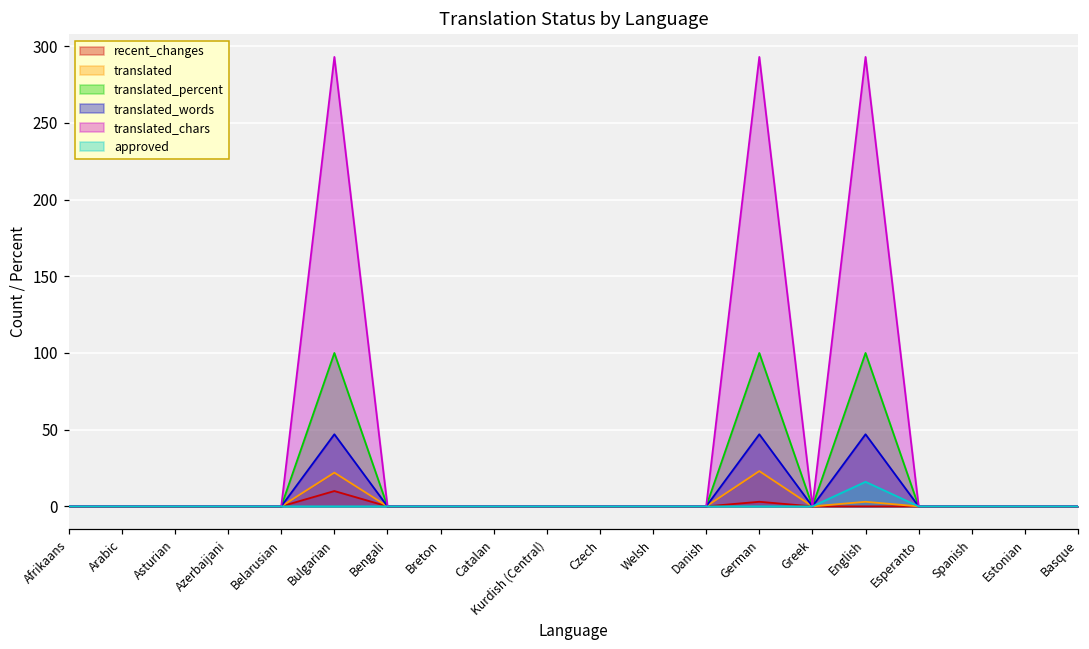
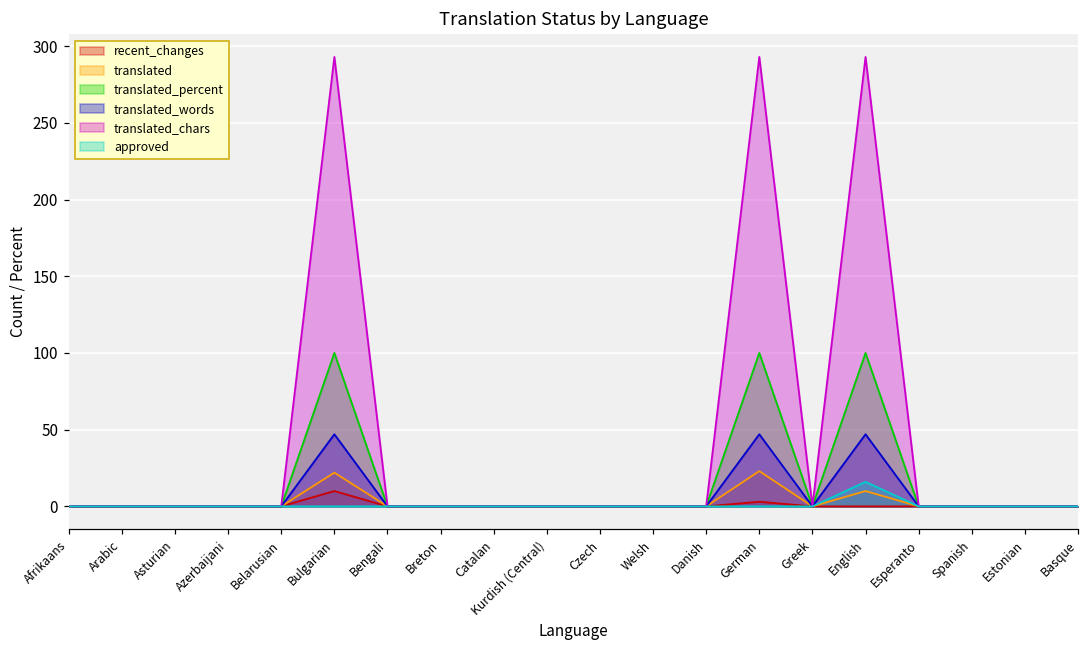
  {
    "recent_changes": {
      "Bulgarian": 10,
      "German": 3,
      "English": 0
    },
    "translated": {
      "Bulgarian": 22,
      "German": 23,
-     "English": 3
+     "English": 10
    },
    "translated_percent": {
      "Bulgarian": 100,
      "German": 100,
      "English": 100
    },
    "translated_words": {
      "Bulgarian": 47,
      "German": 47,
      "English": 47
    },
    "translated_chars": {
      "Bulgarian": 293,
      "German": 293,
      "English": 293
    },
    "approved": {
      "Bulgarian": 0,
      "German": 0,
      "English": 16
    }
  }
